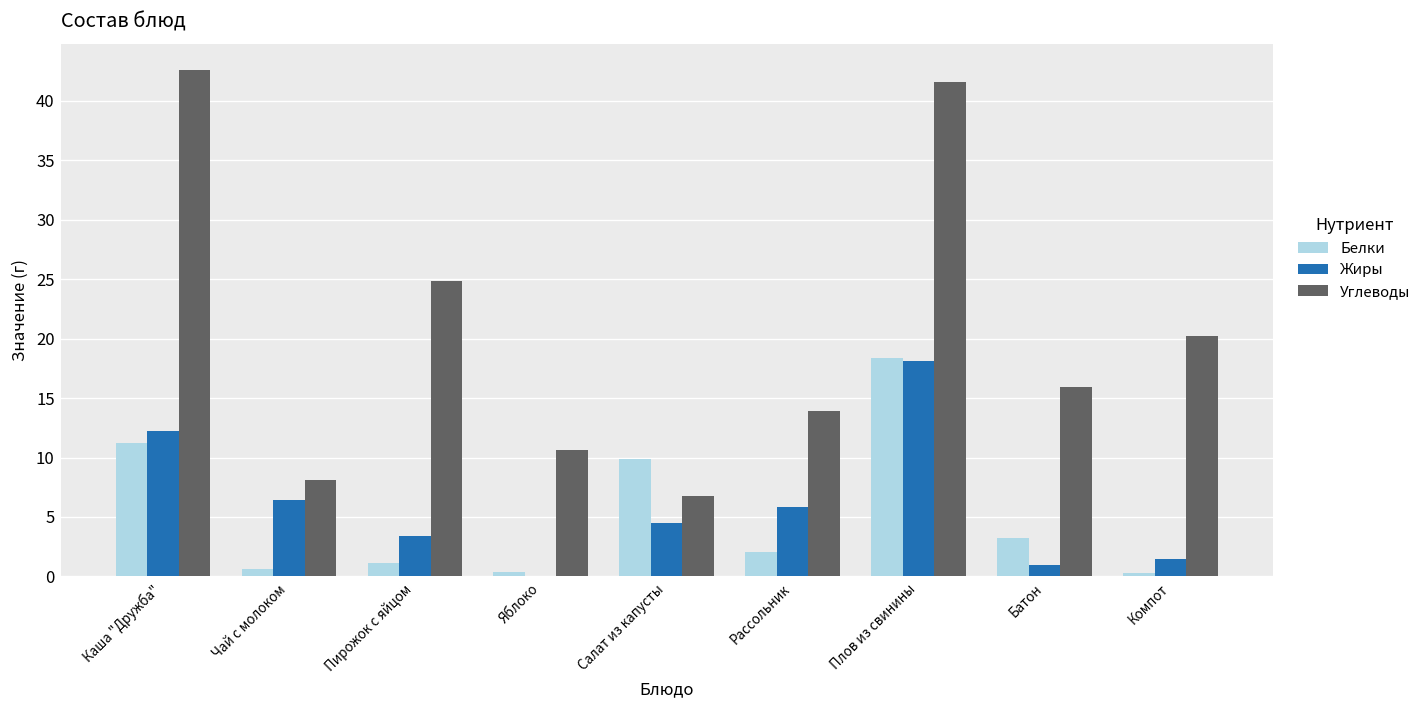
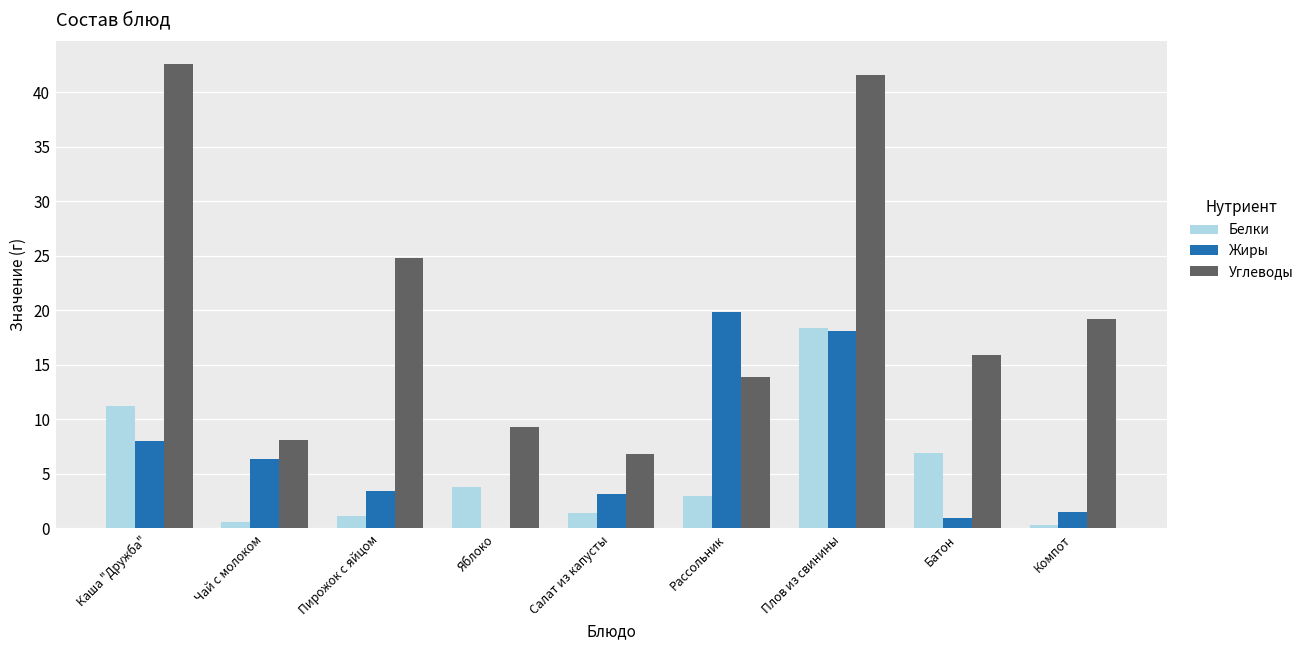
  {
    "Белки": {
      "Каша \"Дружба\"": 11,
      "Чай с молоком": 1,
      "Пирожок с яйцом": 1,
-     "Яблоко": 0,
-     "Салат из капусты": 10,
-     "Рассольник": 2,
+     "Яблоко": 4,
+     "Салат из капусты": 1,
+     "Рассольник": 3,
      "Плов из свинины": 18,
-     "Батон": 3,
+     "Батон": 7,
      "Компот": 0
    },
    "Жиры": {
-     "Каша \"Дружба\"": 12,
+     "Каша \"Дружба\"": 8,
      "Чай с молоком": 6,
      "Пирожок с яйцом": 3,
      "Яблоко": 0,
-     "Салат из капусты": 5,
-     "Рассольник": 6,
+     "Салат из капусты": 3,
+     "Рассольник": 20,
      "Плов из свинины": 18,
      "Батон": 1,
      "Компот": 2
    },
    "Углеводы": {
      "Каша \"Дружба\"": 43,
      "Чай с молоком": 8,
      "Пирожок с яйцом": 25,
-     "Яблоко": 11,
+     "Яблоко": 9,
      "Салат из капусты": 7,
      "Рассольник": 14,
      "Плов из свинины": 42,
      "Батон": 16,
-     "Компот": 20
+     "Компот": 19
    }
  }
